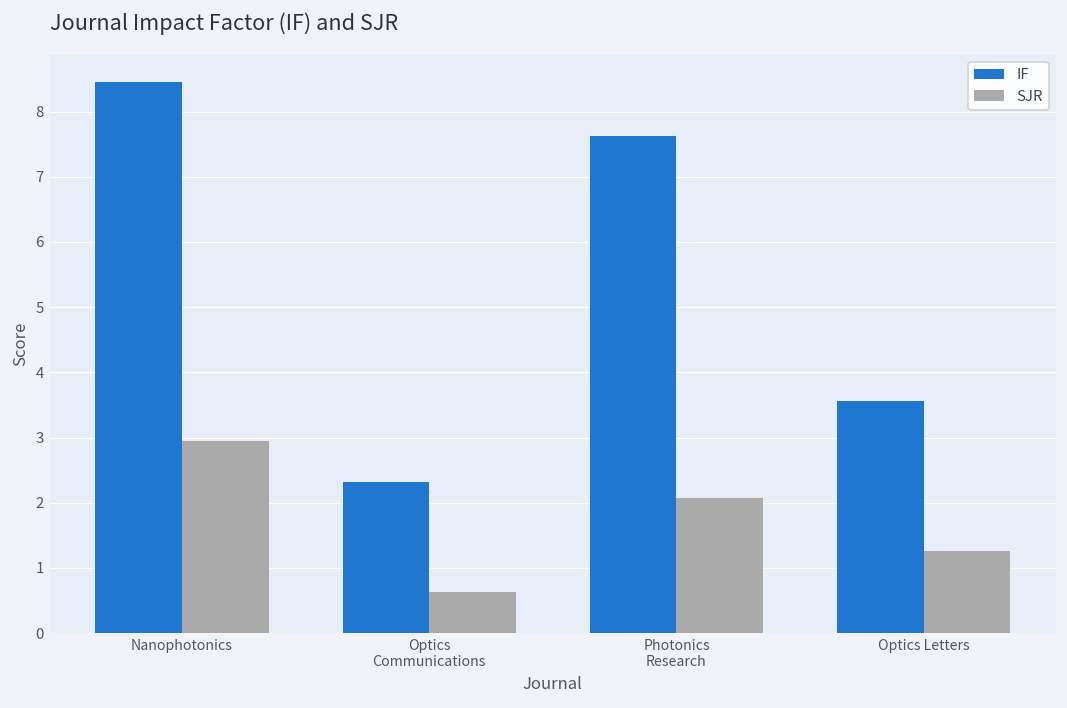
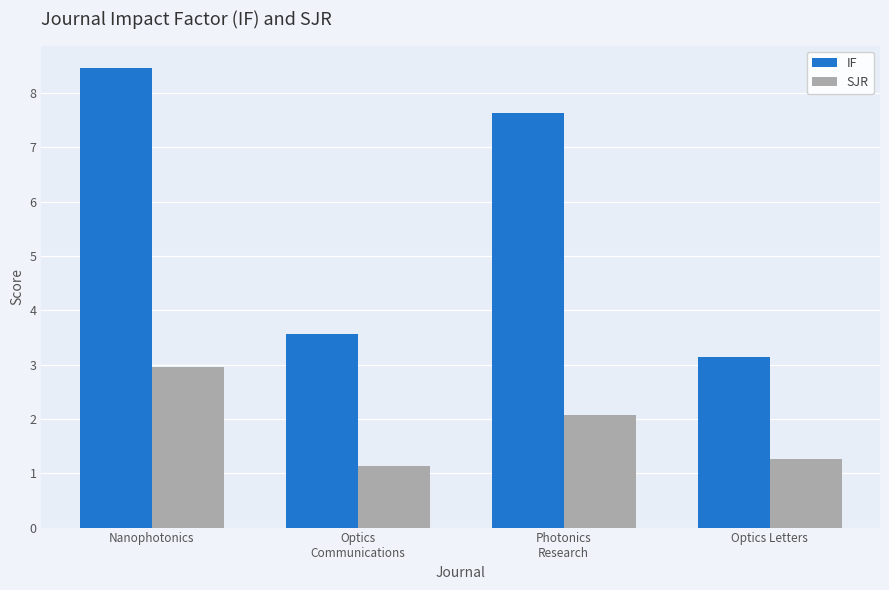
  {
    "IF": {
      "Nanophotonics": 8.5,
-     "Optics Communications": 2.3,
+     "Optics Communications": 3.6,
      "Photonics Research": 7.6,
-     "Optics Letters": 3.6
+     "Optics Letters": 3.1
    },
    "SJR": {
      "Nanophotonics": 3.0,
-     "Optics Communications": 0.6,
+     "Optics Communications": 1.1,
      "Photonics Research": 2.1,
      "Optics Letters": 1.3
    }
  }
